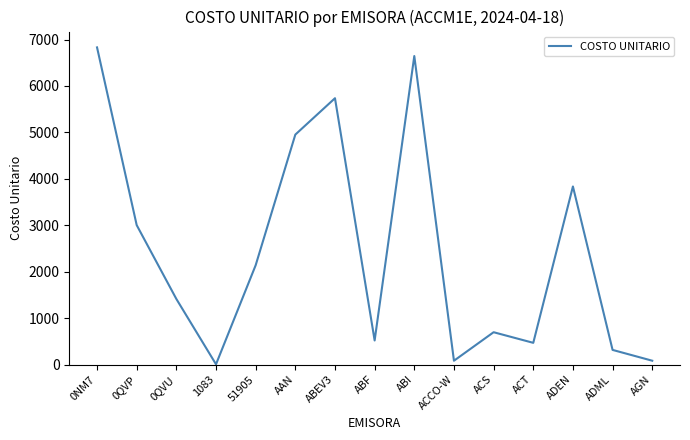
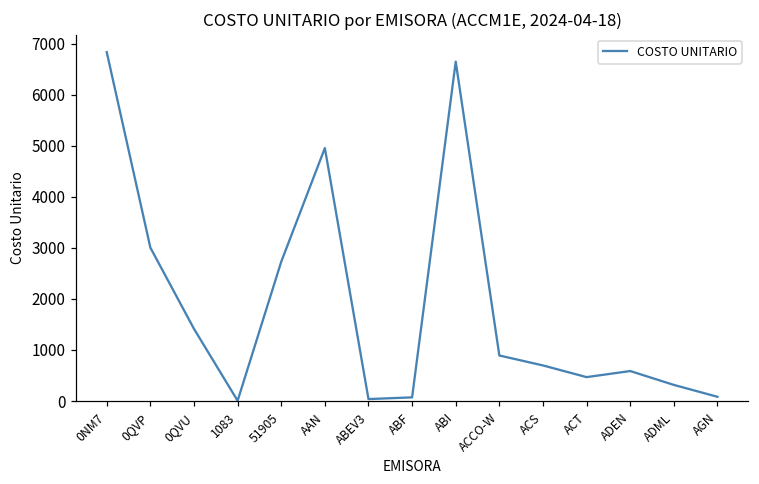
  {
    "0NM7": 6800,
    "0QVP": 3000,
    "0QVU": 1400,
    "1083": 0,
-   "51905": 2100,
+   "51905": 2700,
    "AAN": 5000,
-   "ABEV3": 5700,
-   "ABF": 500,
+   "ABEV3": 0,
+   "ABF": 100,
    "ABI": 6600,
-   "ACCO-W": 100,
+   "ACCO-W": 900,
    "ACS": 700,
    "ACT": 500,
-   "ADEN": 3800,
+   "ADEN": 600,
    "ADML": 300,
    "AGN": 100
  }
